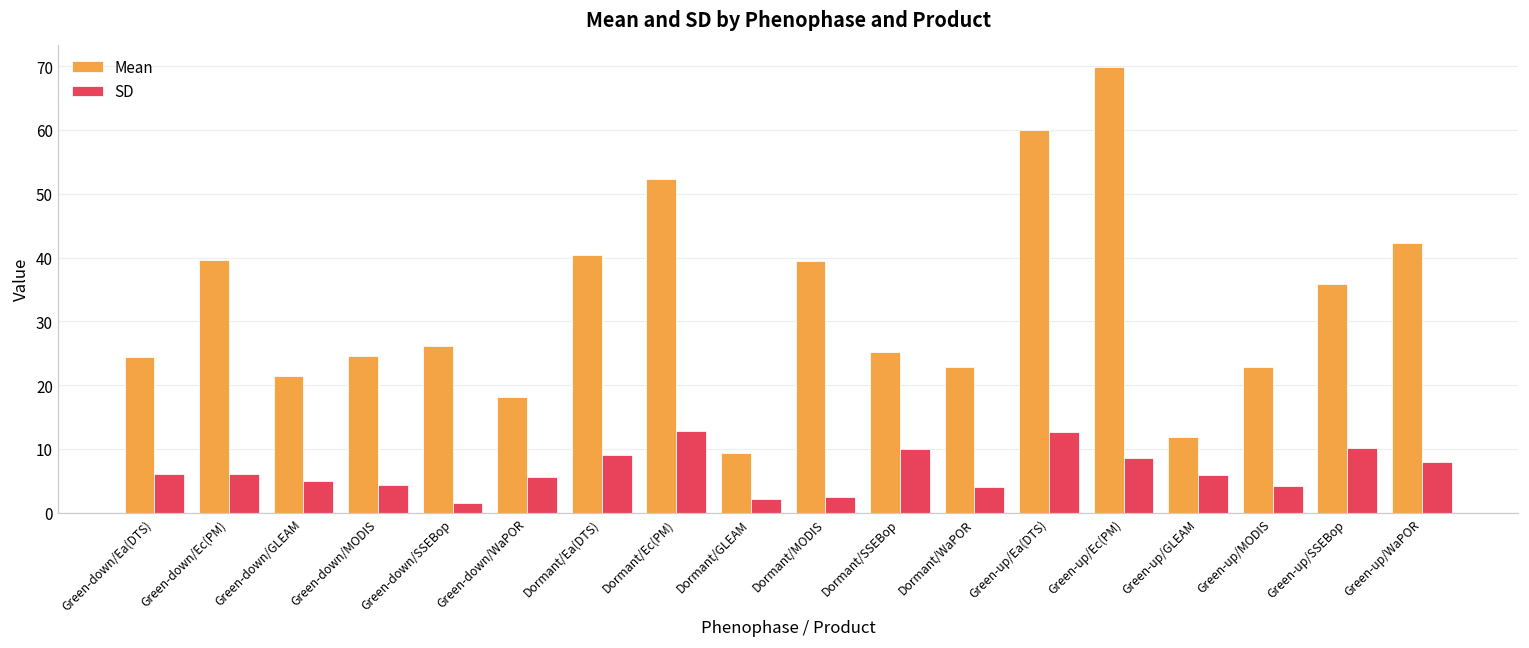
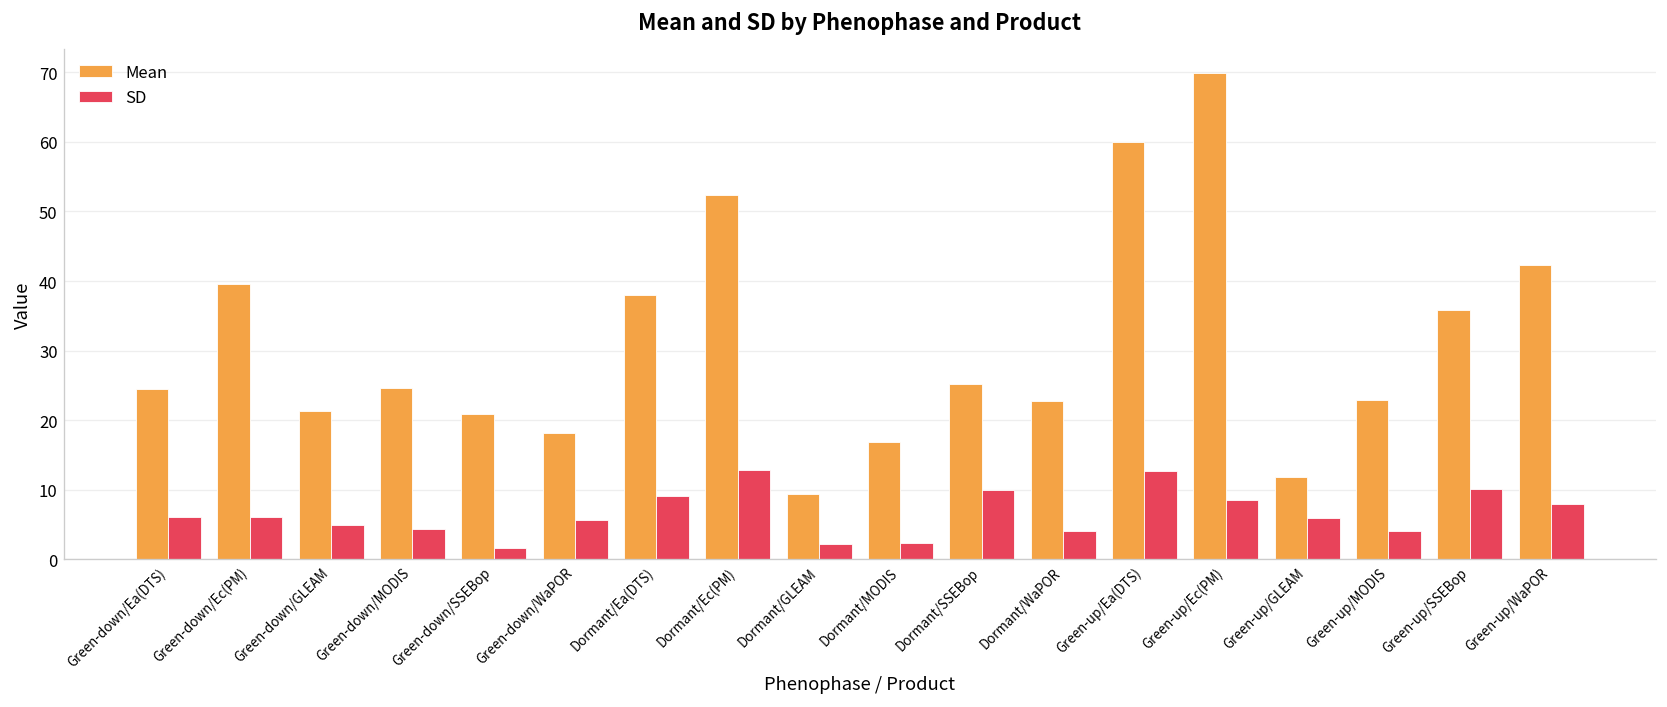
  {
    "Mean": {
      "Green-down/Ea(DTS)": 24,
      "Green-down/Ec(PM)": 40,
      "Green-down/GLEAM": 21,
      "Green-down/MODIS": 25,
-     "Green-down/SSEBop": 26,
+     "Green-down/SSEBop": 21,
      "Green-down/WaPOR": 18,
-     "Dormant/Ea(DTS)": 40,
+     "Dormant/Ea(DTS)": 38,
      "Dormant/Ec(PM)": 52,
      "Dormant/GLEAM": 9,
-     "Dormant/MODIS": 40,
+     "Dormant/MODIS": 17,
      "Dormant/SSEBop": 25,
      "Dormant/WaPOR": 23,
      "Green-up/Ea(DTS)": 60,
      "Green-up/Ec(PM)": 70,
      "Green-up/GLEAM": 12,
      "Green-up/MODIS": 23,
      "Green-up/SSEBop": 36,
      "Green-up/WaPOR": 42
    },
    "SD": {
      "Green-down/Ea(DTS)": 6,
      "Green-down/Ec(PM)": 6,
      "Green-down/GLEAM": 5,
      "Green-down/MODIS": 4,
      "Green-down/SSEBop": 2,
      "Green-down/WaPOR": 6,
      "Dormant/Ea(DTS)": 9,
      "Dormant/Ec(PM)": 13,
      "Dormant/GLEAM": 2,
      "Dormant/MODIS": 2,
      "Dormant/SSEBop": 10,
      "Dormant/WaPOR": 4,
      "Green-up/Ea(DTS)": 13,
      "Green-up/Ec(PM)": 9,
      "Green-up/GLEAM": 6,
      "Green-up/MODIS": 4,
      "Green-up/SSEBop": 10,
      "Green-up/WaPOR": 8
    }
  }
